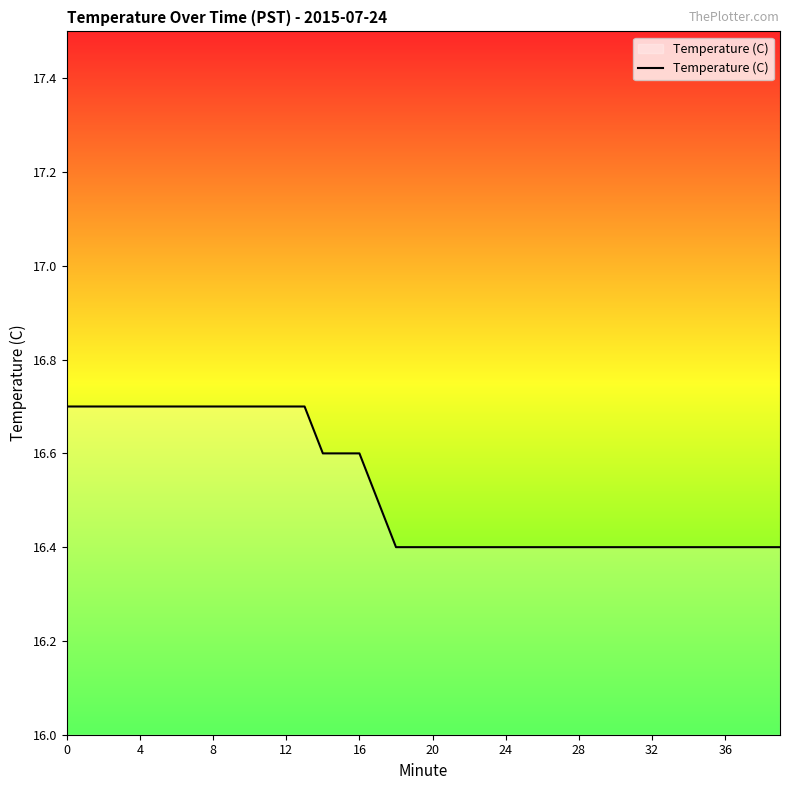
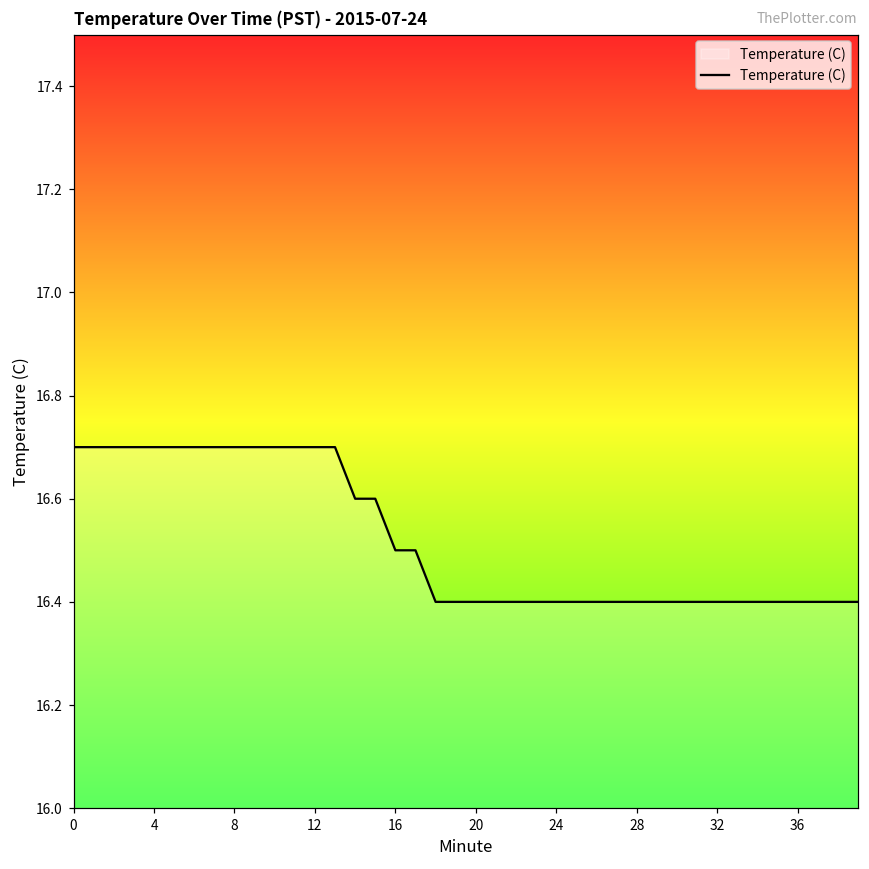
  {
    "0": 16.7,
    "4": 16.7,
    "8": 16.7,
    "12": 16.7,
-   "16": 16.6,
+   "16": 16.5,
    "20": 16.4,
    "24": 16.4,
    "28": 16.4,
    "32": 16.4,
    "36": 16.4
  }
